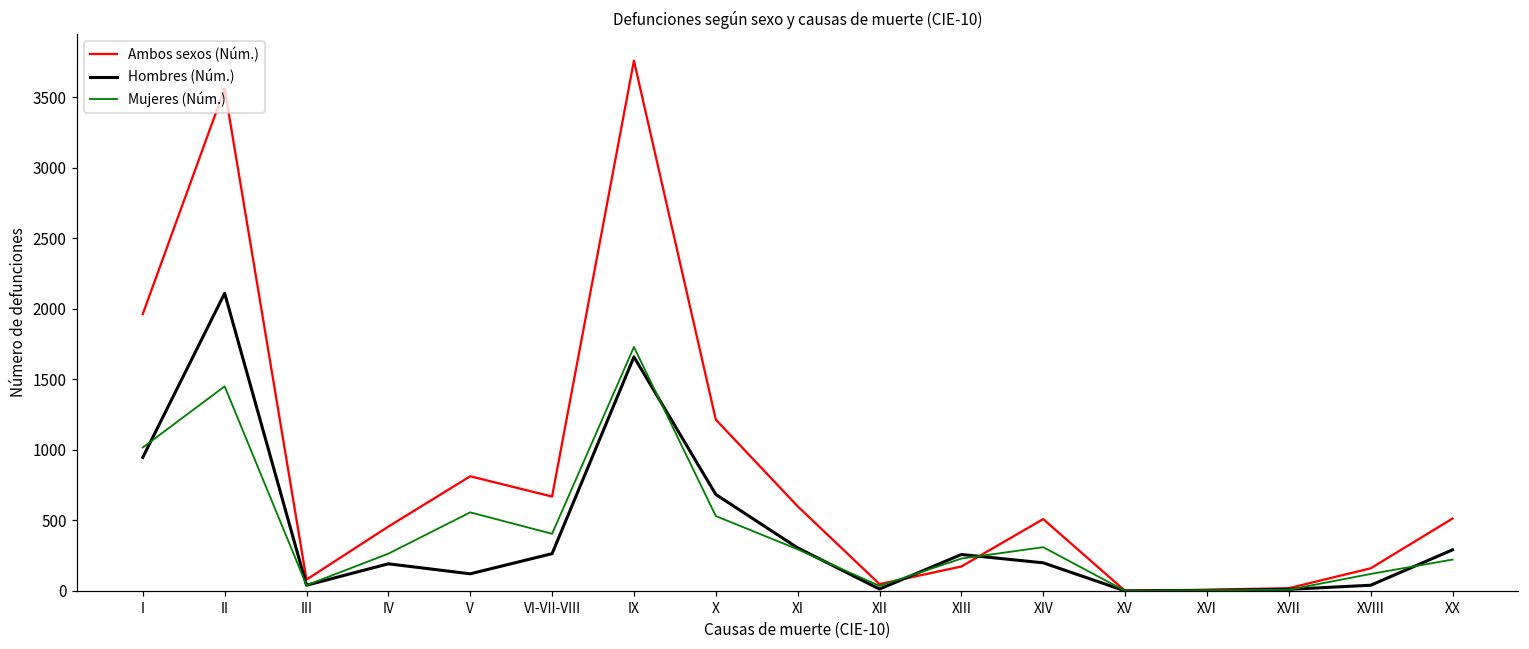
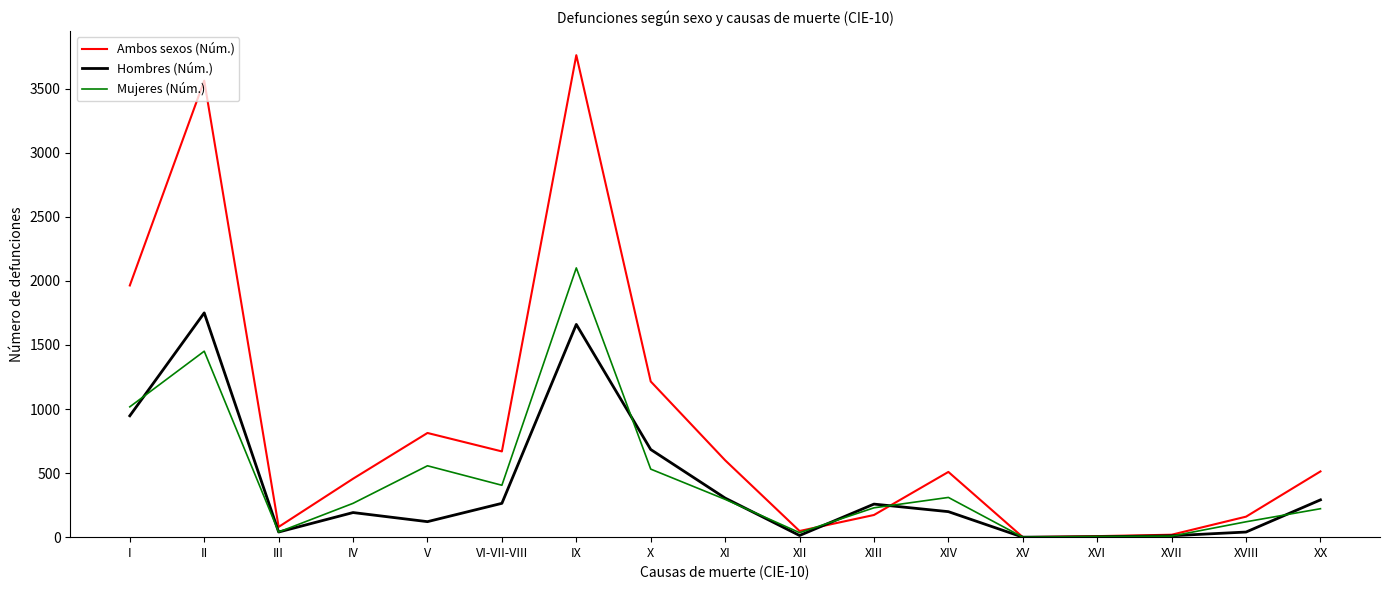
  {
    "Ambos sexos (Núm.)": {
      "I": 1960,
      "III": 80,
      "IV": 460,
      "V": 810,
      "VI-VII-VIII": 670,
      "IX": 3760,
      "X": 1220,
      "XI": 600,
      "XIII": 170,
      "XIV": 510,
      "XVIII": 160,
      "XX": 510
    },
    "Hombres (Núm.)": {
      "I": 950,
-     "II": 2110,
+     "II": 1750,
      "IV": 190,
      "V": 120,
      "VI-VII-VIII": 260,
      "IX": 1660,
      "X": 680,
      "XII": 10,
      "XIII": 260,
      "XIV": 200,
      "XVIII": 40,
      "XX": 290
    },
    "Mujeres (Núm.)": {
      "I": 1020,
      "II": 1450,
      "IV": 260,
      "V": 560,
      "VI-VII-VIII": 410,
-     "IX": 1730,
+     "IX": 2100,
      "X": 530,
      "XIII": 230,
      "XIV": 310,
      "XVIII": 120,
      "XX": 220
    }
  }
